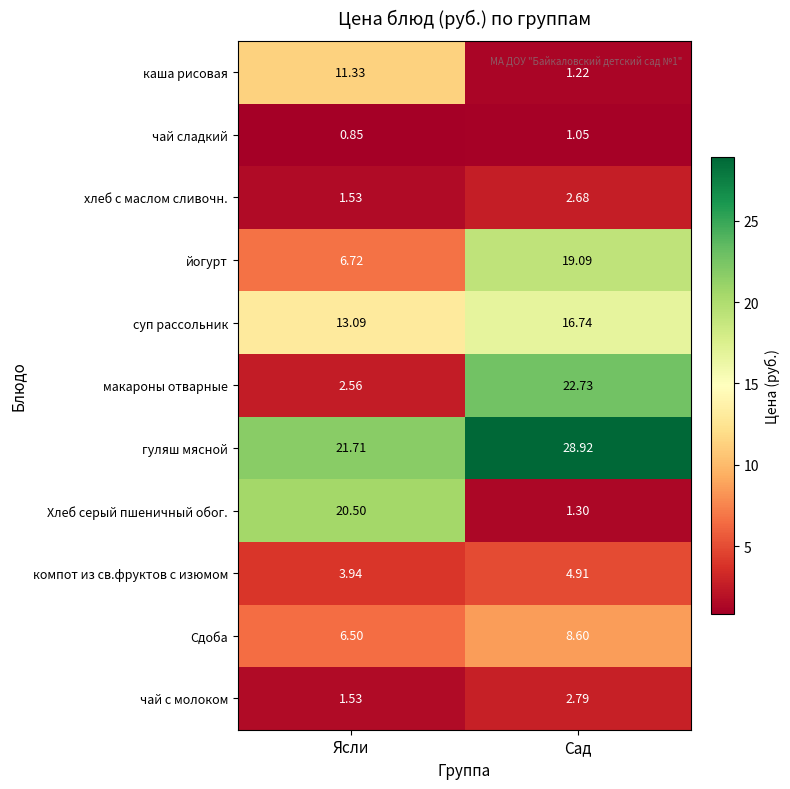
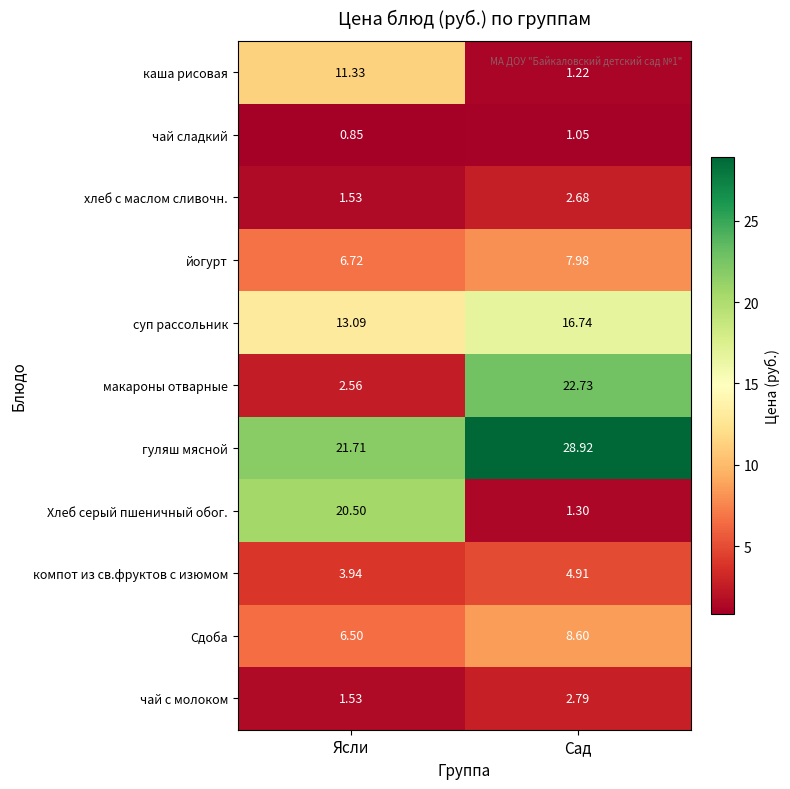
  {
    "каша рисовая": {
      "Ясли": 11.33
    },
    "чай сладкий": {
      "Ясли": 0.85,
      "Сад": 1.05
    },
    "хлеб с маслом сливочн.": {
      "Ясли": 1.53,
      "Сад": 2.68
    },
    "йогурт": {
      "Ясли": 6.72,
-     "Сад": 19.09
+     "Сад": 7.98
    },
    "суп рассольник": {
      "Ясли": 13.09,
      "Сад": 16.74
    },
    "макароны отварные": {
      "Ясли": 2.56,
      "Сад": 22.73
    },
    "гуляш мясной": {
      "Ясли": 21.71,
      "Сад": 28.92
    },
    "Хлеб серый пшеничный обог.": {
      "Ясли": 20.50,
      "Сад": 1.30
    },
    "компот из св.фруктов с изюмом": {
      "Ясли": 3.94,
      "Сад": 4.91
    },
    "Сдоба": {
      "Ясли": 6.50,
      "Сад": 8.60
    },
    "чай с молоком": {
      "Ясли": 1.53,
      "Сад": 2.79
    }
  }
